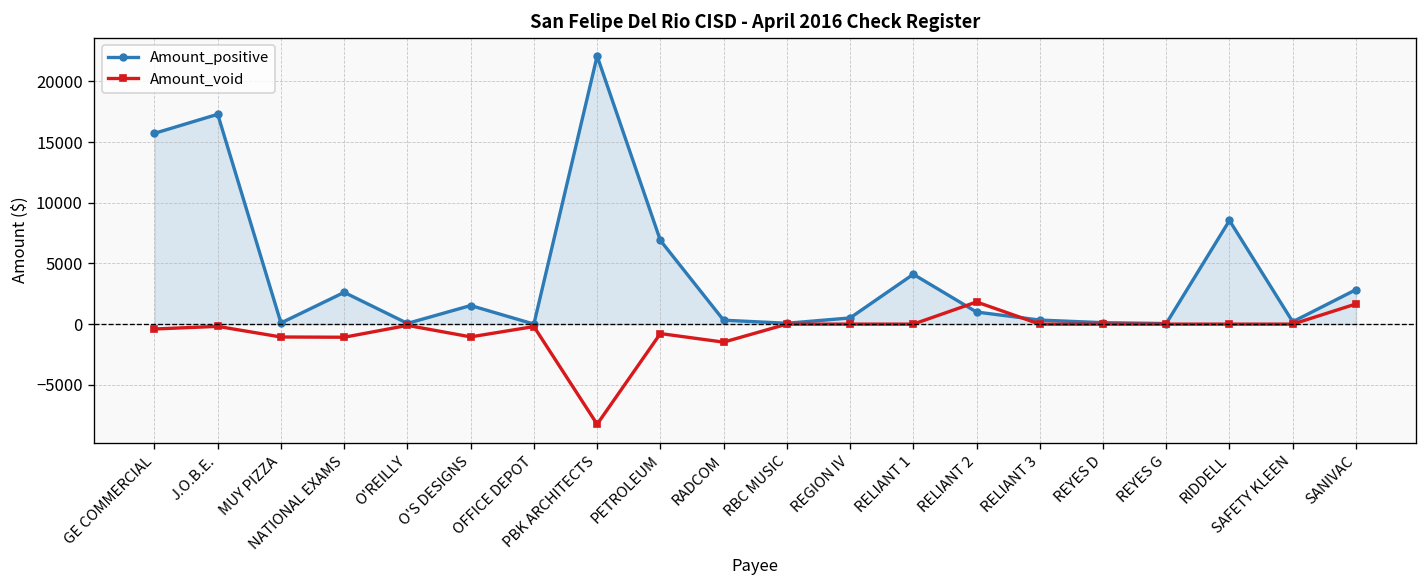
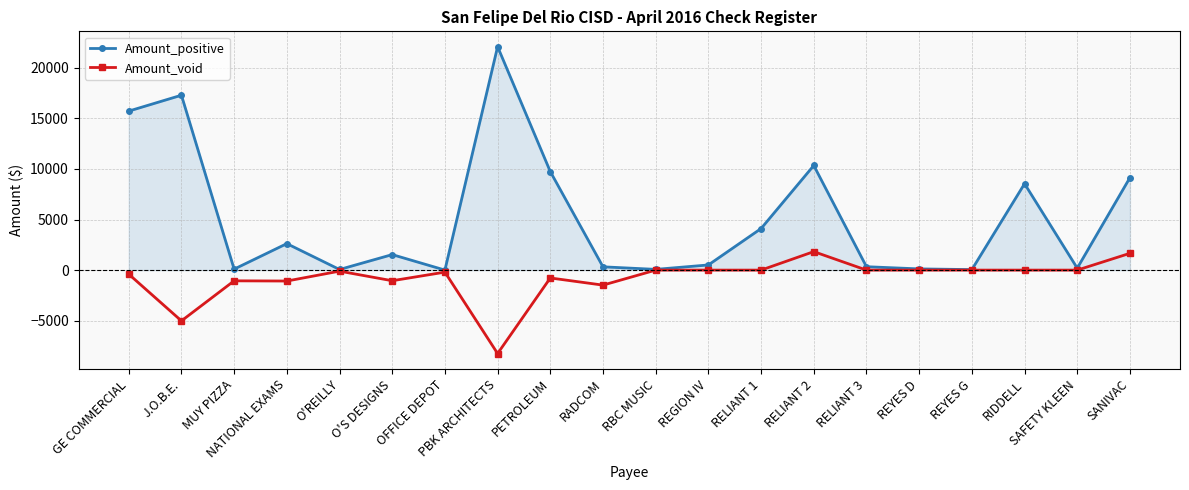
  {
    "Amount_positive": {
      "GE COMMERCIAL": 15700,
      "J.O.B.E.": 17300,
      "MUY PIZZA": 100,
      "NATIONAL EXAMS": 2600,
      "O'S DESIGNS": 1500,
      "PBK ARCHITECTS": 22100,
-     "PETROLEUM": 6900,
+     "PETROLEUM": 9700,
      "RADCOM": 300,
      "REGION IV": 500,
      "RELIANT 1": 4100,
-     "RELIANT 2": 1000,
+     "RELIANT 2": 10300,
      "RELIANT 3": 300,
      "RIDDELL": 8500,
-     "SANIVAC": 2800
+     "SANIVAC": 9100
    },
    "Amount_void": {
      "GE COMMERCIAL": -400,
-     "J.O.B.E.": -200,
+     "J.O.B.E.": -5000,
      "MUY PIZZA": -1100,
      "NATIONAL EXAMS": -1100,
      "O'S DESIGNS": -1100,
      "PBK ARCHITECTS": -8200,
      "PETROLEUM": -800,
      "RADCOM": -1500,
      "REGION IV": 0,
      "RELIANT 1": 0,
      "RELIANT 2": 1800,
      "RELIANT 3": 0,
      "RIDDELL": 0,
      "SANIVAC": 1700
    }
  }
